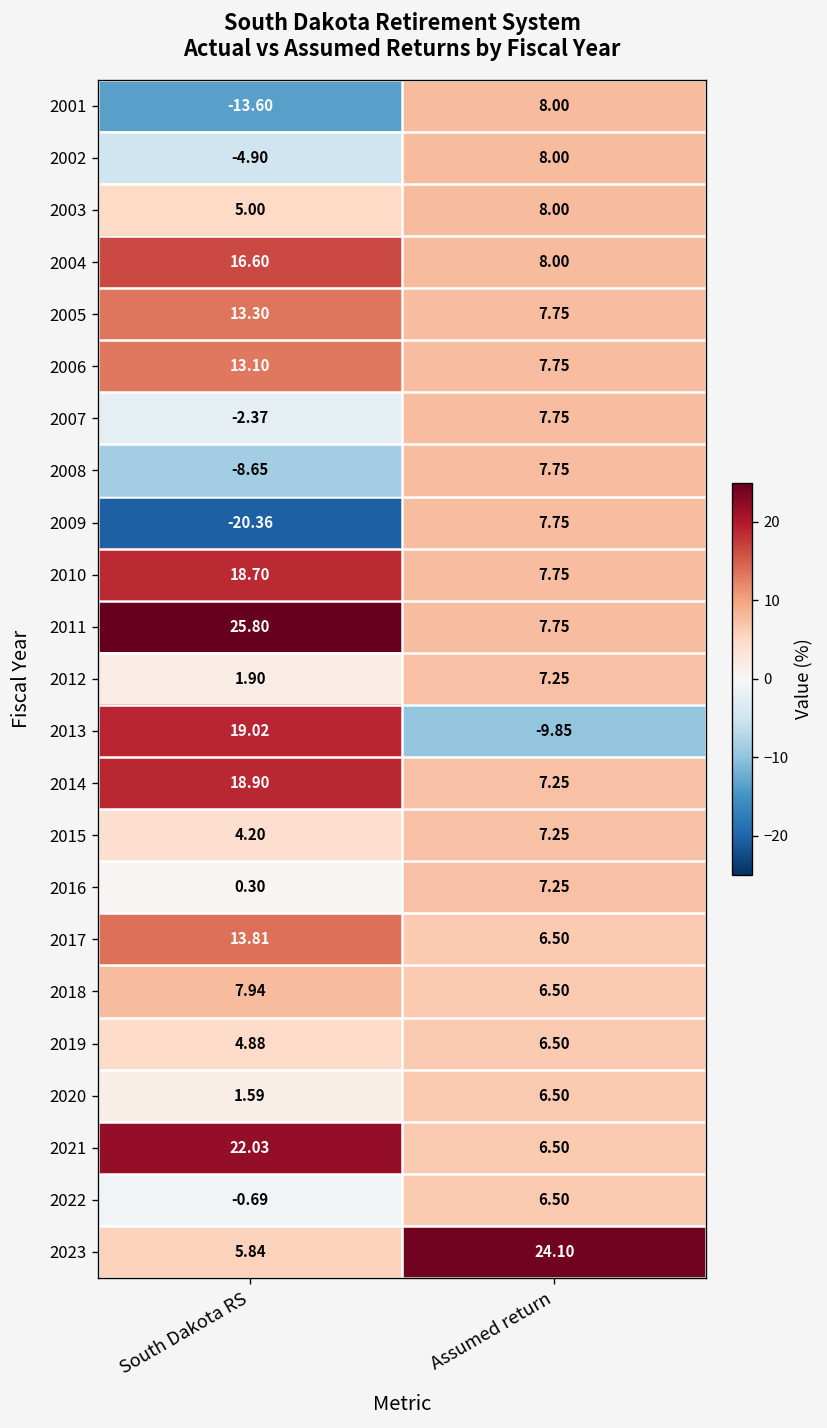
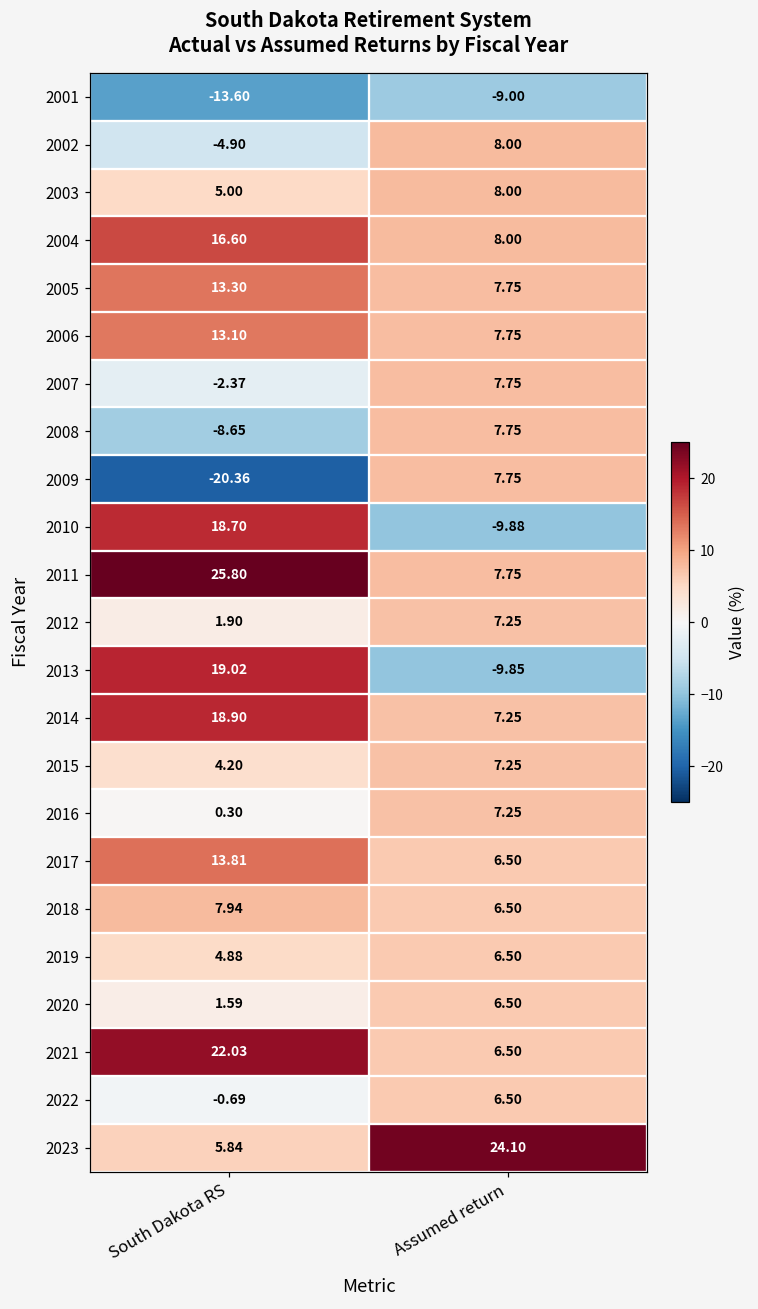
  {
    "2001": {
      "South Dakota RS": -13.60,
-     "Assumed return": 8.00
+     "Assumed return": -9.00
    },
    "2002": {
      "South Dakota RS": -4.90,
      "Assumed return": 8.00
    },
    "2003": {
      "South Dakota RS": 5.00,
      "Assumed return": 8.00
    },
    "2004": {
      "South Dakota RS": 16.60,
      "Assumed return": 8.00
    },
    "2005": {
      "South Dakota RS": 13.30,
      "Assumed return": 7.75
    },
    "2006": {
      "South Dakota RS": 13.10,
      "Assumed return": 7.75
    },
    "2007": {
      "South Dakota RS": -2.37,
      "Assumed return": 7.75
    },
    "2008": {
      "South Dakota RS": -8.65,
      "Assumed return": 7.75
    },
    "2009": {
      "South Dakota RS": -20.36,
      "Assumed return": 7.75
    },
    "2010": {
      "South Dakota RS": 18.70,
-     "Assumed return": 7.75
+     "Assumed return": -9.88
    },
    "2011": {
      "South Dakota RS": 25.80,
      "Assumed return": 7.75
    },
    "2012": {
      "South Dakota RS": 1.90,
      "Assumed return": 7.25
    },
    "2013": {
      "South Dakota RS": 19.02,
      "Assumed return": -9.85
    },
    "2014": {
      "South Dakota RS": 18.90,
      "Assumed return": 7.25
    },
    "2015": {
      "South Dakota RS": 4.20,
      "Assumed return": 7.25
    },
    "2016": {
      "South Dakota RS": 0.30,
      "Assumed return": 7.25
    },
    "2017": {
      "South Dakota RS": 13.81,
      "Assumed return": 6.50
    },
    "2018": {
      "South Dakota RS": 7.94,
      "Assumed return": 6.50
    },
    "2019": {
      "South Dakota RS": 4.88,
      "Assumed return": 6.50
    },
    "2020": {
      "South Dakota RS": 1.59,
      "Assumed return": 6.50
    },
    "2021": {
      "South Dakota RS": 22.03,
      "Assumed return": 6.50
    },
    "2022": {
      "South Dakota RS": -0.69,
      "Assumed return": 6.50
    },
    "2023": {
      "South Dakota RS": 5.84,
      "Assumed return": 24.10
    }
  }
